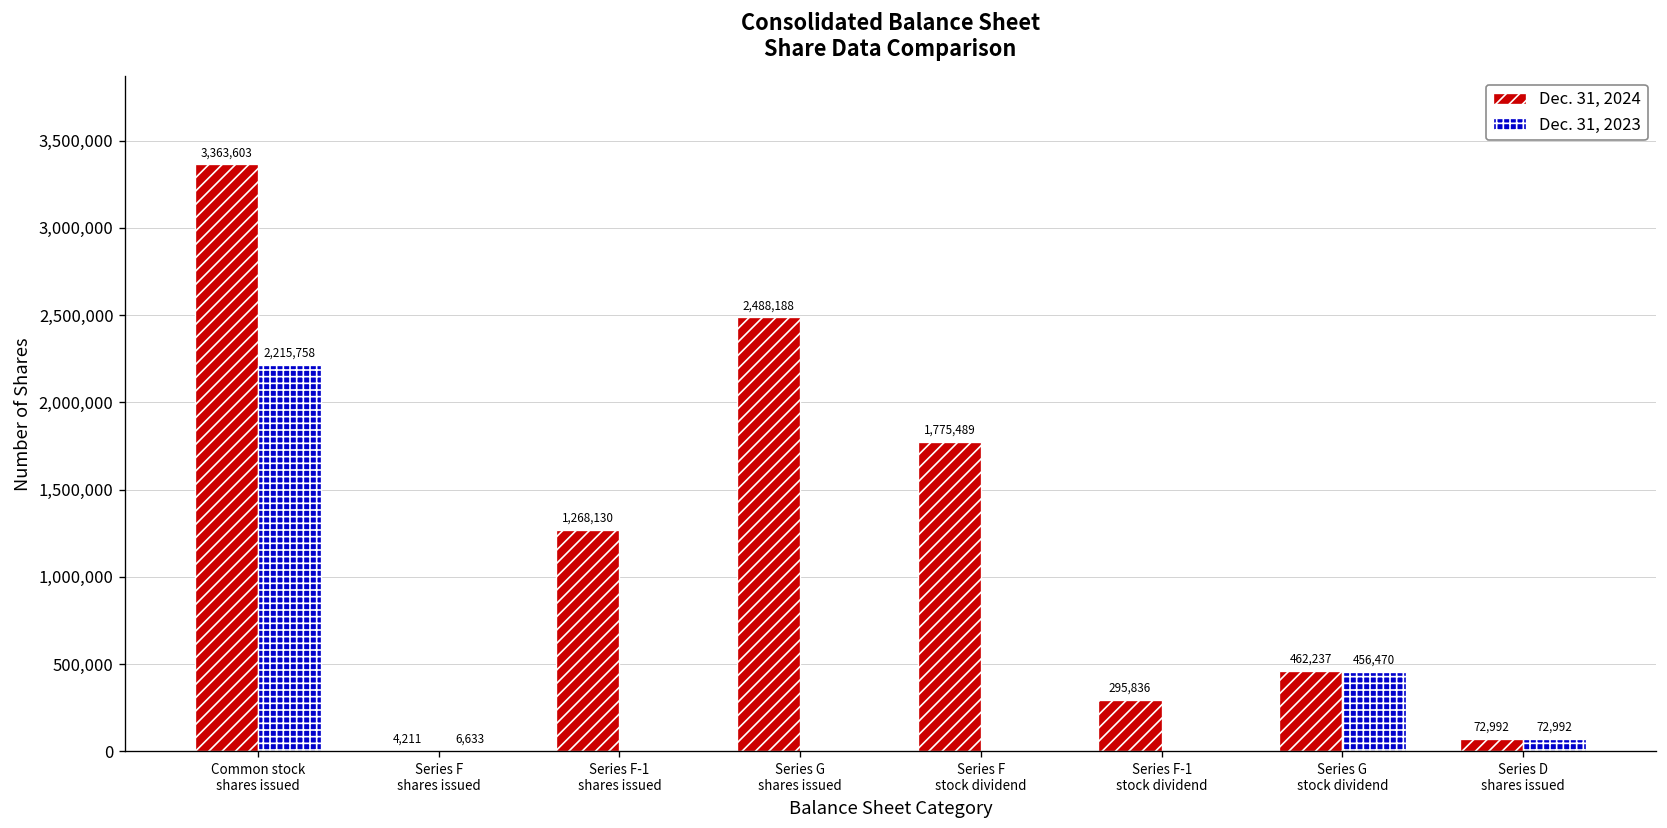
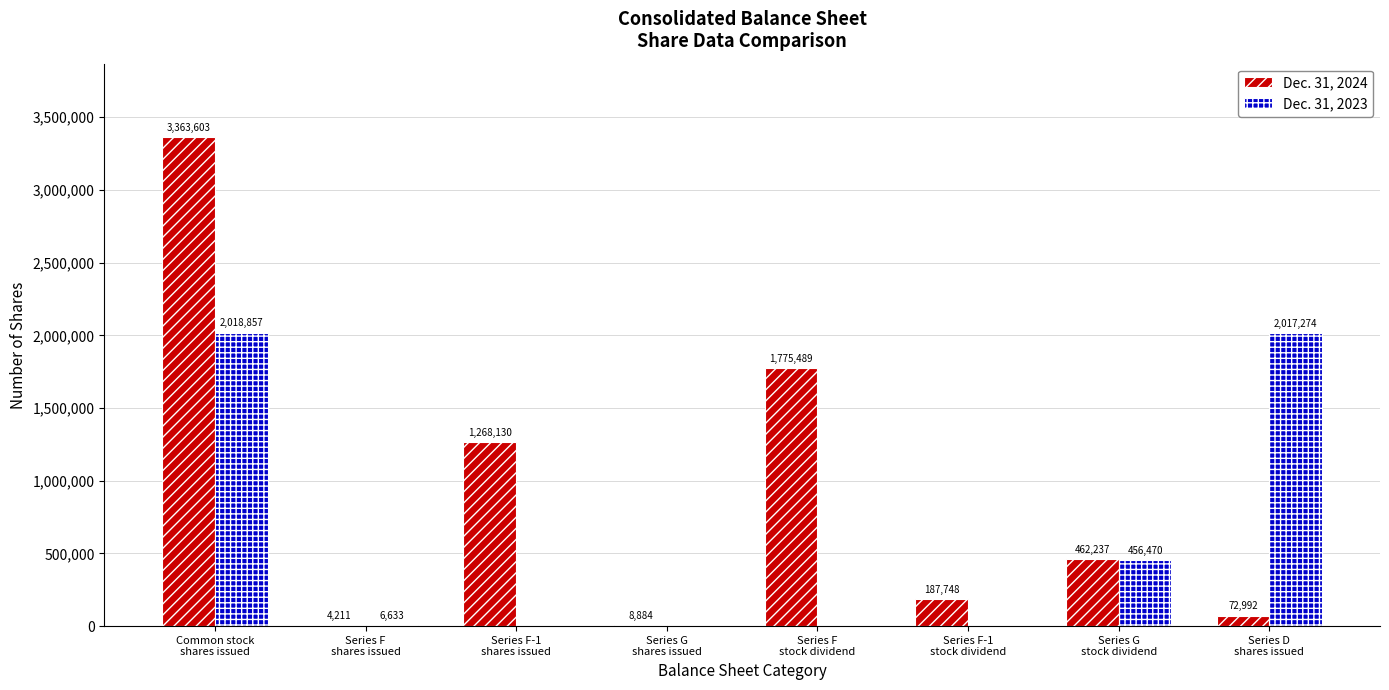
  {
    "Dec. 31, 2024": {
      "Common stock shares issued": "3,363,603",
      "Series F shares issued": "4,211",
      "Series F-1 shares issued": "1,268,130",
-     "Series G shares issued": "2,488,188",
+     "Series G shares issued": "8,884",
      "Series F stock dividend": "1,775,489",
-     "Series F-1 stock dividend": "295,836",
+     "Series F-1 stock dividend": "187,748",
      "Series G stock dividend": "462,237",
      "Series D shares issued": "72,992"
    },
    "Dec. 31, 2023": {
-     "Common stock shares issued": "2,215,758",
+     "Common stock shares issued": "2,018,857",
      "Series F shares issued": "6,633",
      "Series G stock dividend": "456,470",
-     "Series D shares issued": "72,992"
+     "Series D shares issued": "2,017,274"
    }
  }
